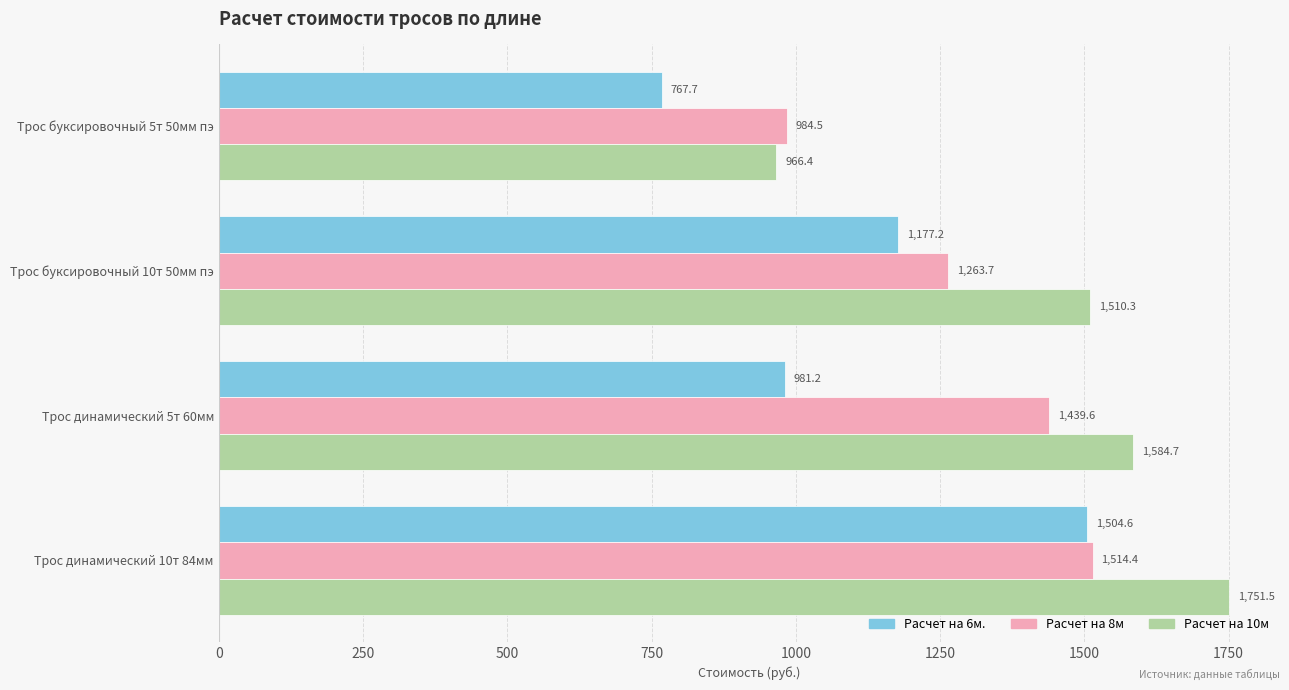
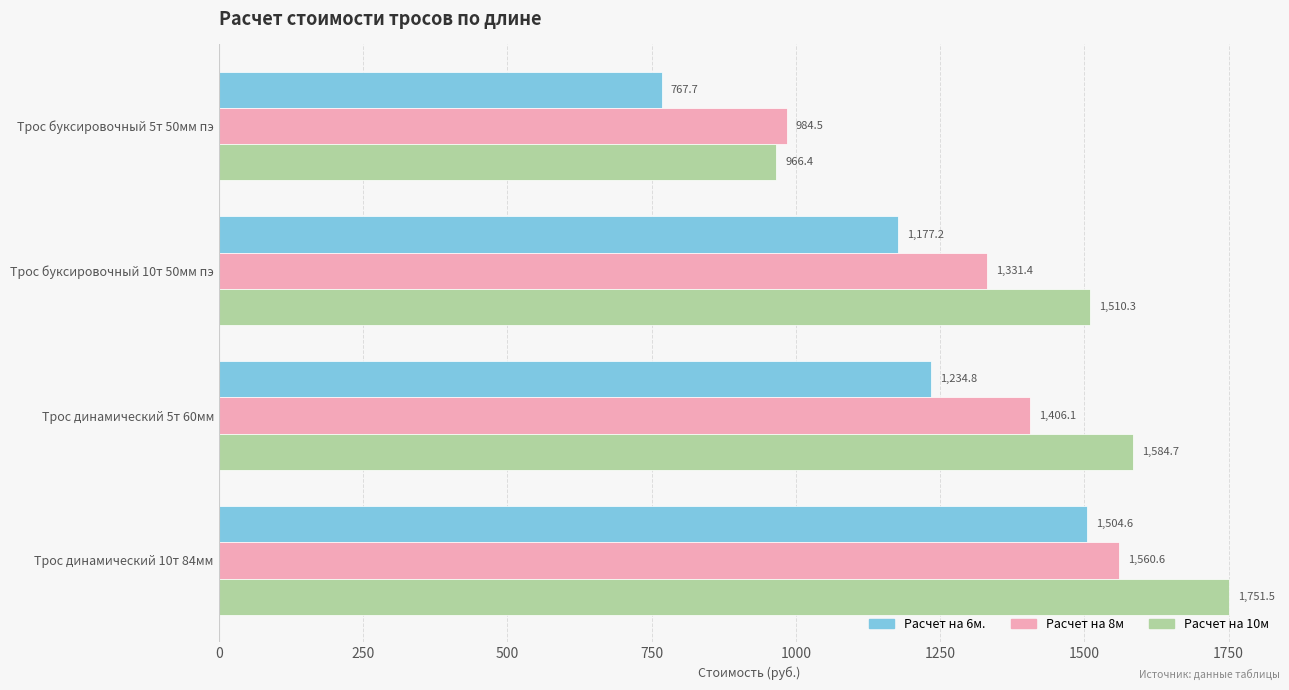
  {
    "Расчет на 6м.": {
      "Трос буксировочный 5т 50мм пэ": "767.7",
      "Трос буксировочный 10т 50мм пэ": "1,177.2",
-     "Трос динамический 5т 60мм": "981.2",
+     "Трос динамический 5т 60мм": "1,234.8",
      "Трос динамический 10т 84мм": "1,504.6"
    },
    "Расчет на 8м": {
      "Трос буксировочный 5т 50мм пэ": "984.5",
-     "Трос буксировочный 10т 50мм пэ": "1,263.7",
-     "Трос динамический 5т 60мм": "1,439.6",
-     "Трос динамический 10т 84мм": "1,514.4"
+     "Трос буксировочный 10т 50мм пэ": "1,331.4",
+     "Трос динамический 5т 60мм": "1,406.1",
+     "Трос динамический 10т 84мм": "1,560.6"
    },
    "Расчет на 10м": {
      "Трос буксировочный 5т 50мм пэ": "966.4",
      "Трос буксировочный 10т 50мм пэ": "1,510.3",
      "Трос динамический 5т 60мм": "1,584.7",
      "Трос динамический 10т 84мм": "1,751.5"
    }
  }
